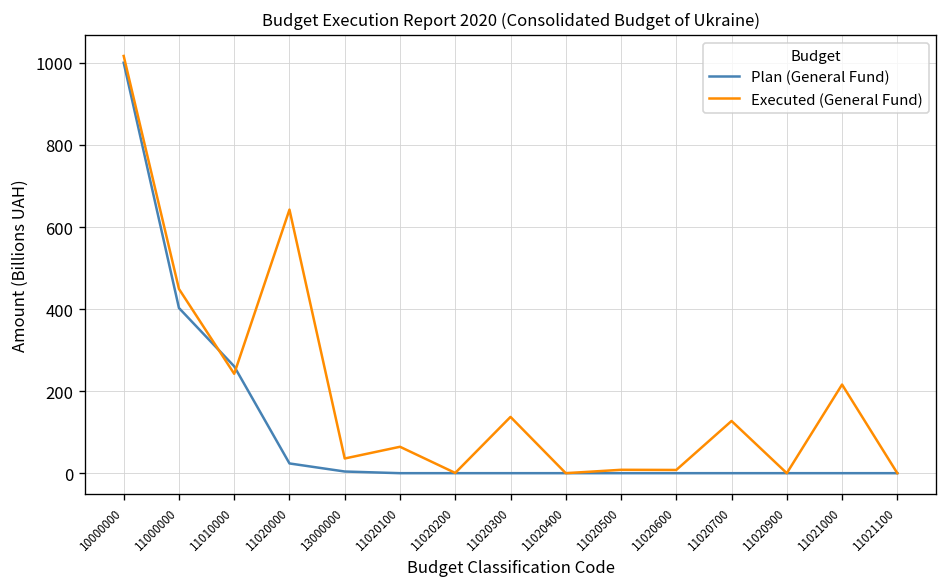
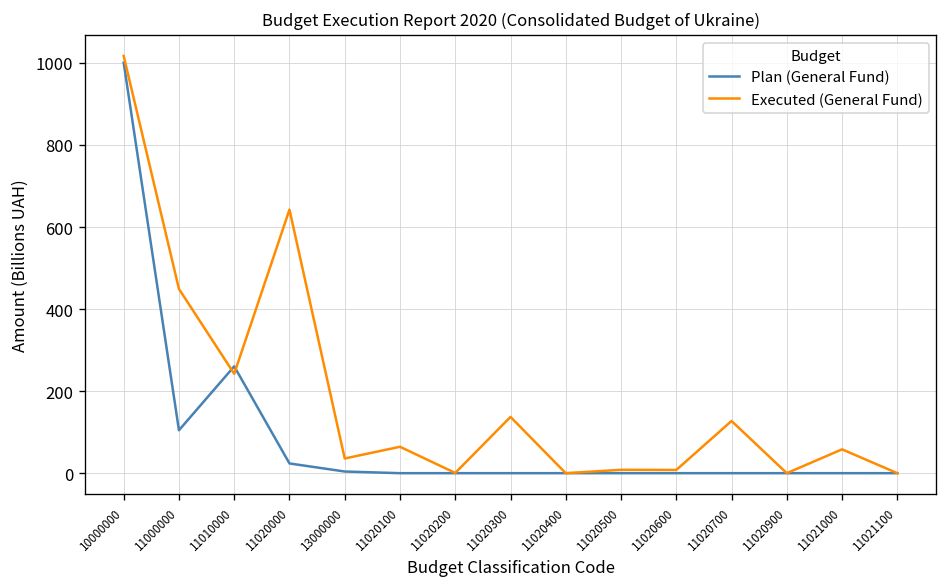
  {
    "Plan (General Fund)": {
      "10000000": 1000,
-     "11000000": 400,
+     "11000000": 100,
      "11010000": 260,
      "11020000": 20,
      "13000000": 0,
      "11020100": 0,
      "11020300": 0,
      "11020500": 0,
      "11020600": 0,
      "11020700": 0,
      "11021000": 0
    },
    "Executed (General Fund)": {
      "10000000": 1020,
      "11000000": 450,
      "11010000": 240,
      "11020000": 640,
      "13000000": 40,
      "11020100": 60,
      "11020300": 140,
      "11020500": 10,
      "11020600": 10,
      "11020700": 130,
-     "11021000": 220
+     "11021000": 60
    }
  }
